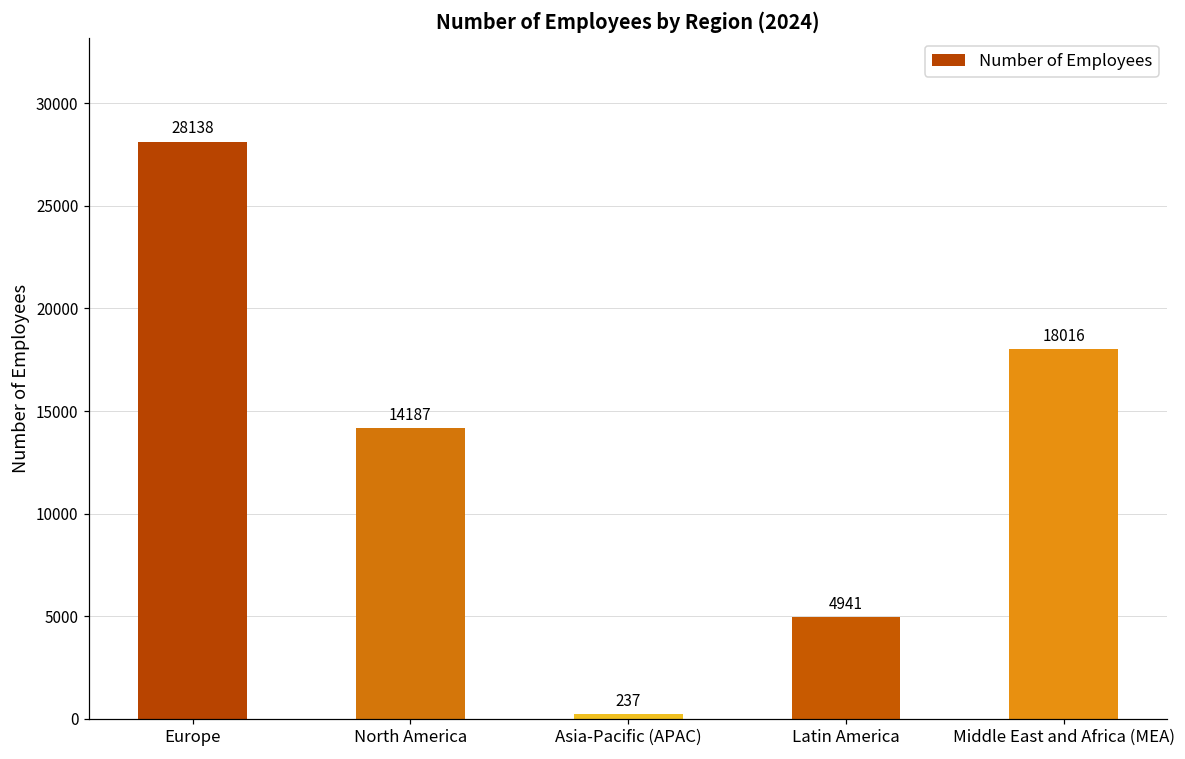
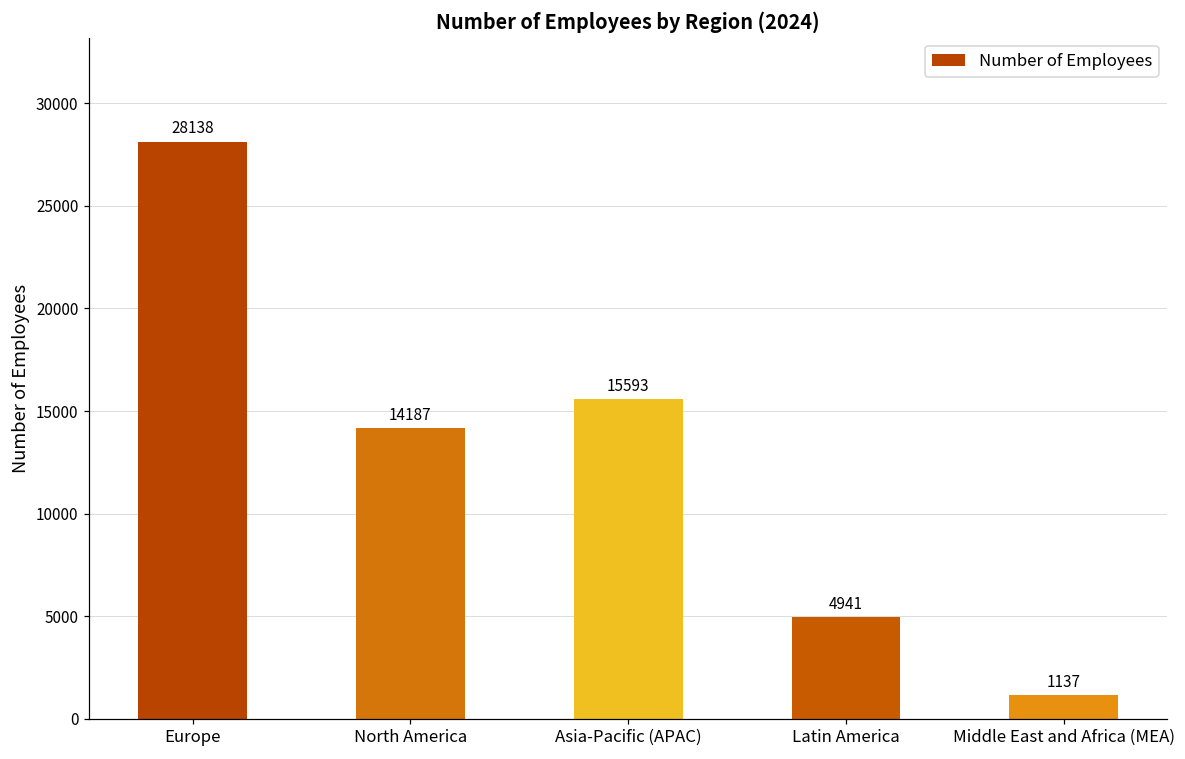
  {
    "Europe": 28138,
    "North America": 14187,
-   "Asia-Pacific (APAC)": 237,
+   "Asia-Pacific (APAC)": 15593,
    "Latin America": 4941,
-   "Middle East and Africa (MEA)": 18016
+   "Middle East and Africa (MEA)": 1137
  }
